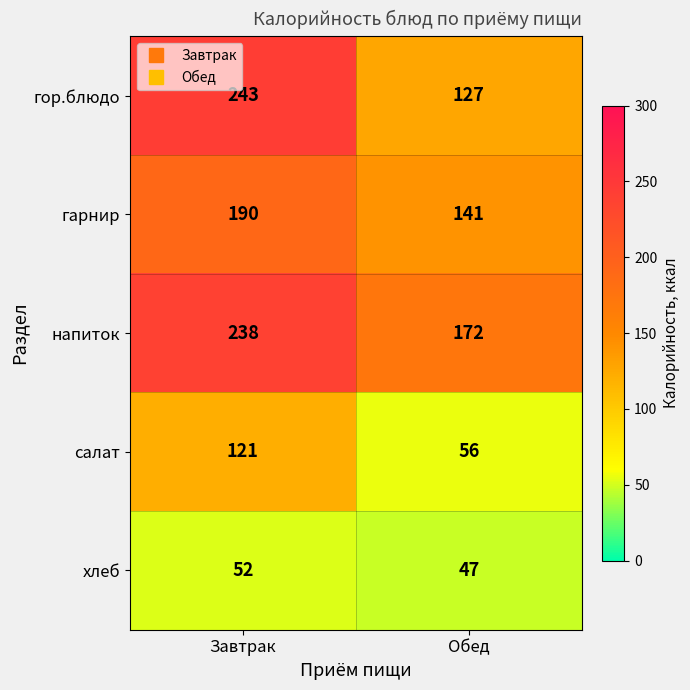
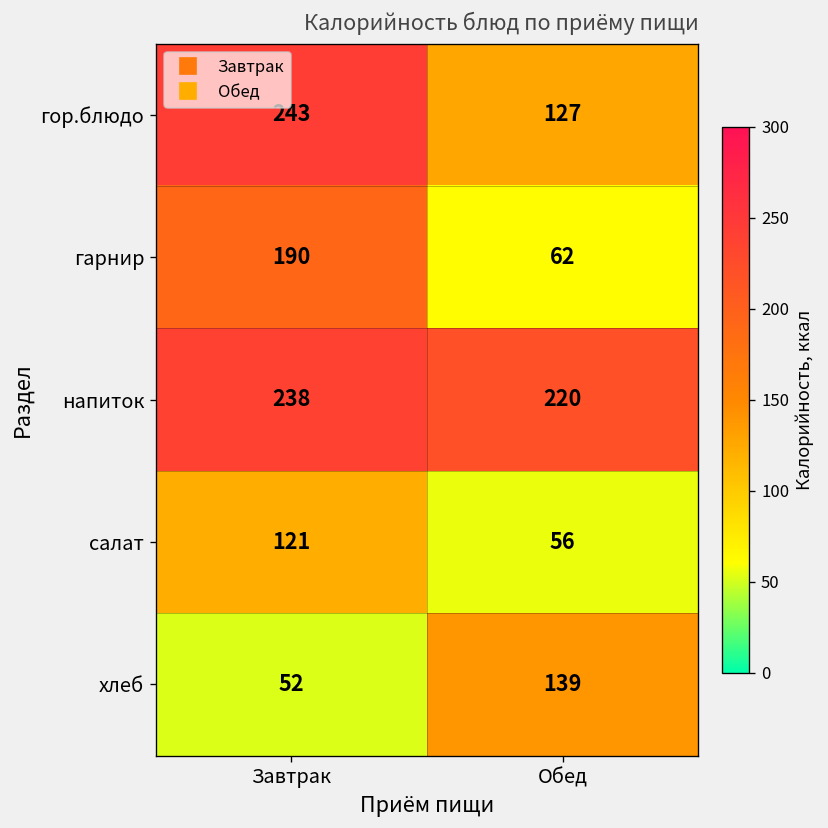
  {
    "гор.блюдо": {
      "Обед": 127
    },
    "гарнир": {
      "Завтрак": 190,
-     "Обед": 141
+     "Обед": 62
    },
    "напиток": {
      "Завтрак": 238,
-     "Обед": 172
+     "Обед": 220
    },
    "салат": {
      "Завтрак": 121,
      "Обед": 56
    },
    "хлеб": {
      "Завтрак": 52,
-     "Обед": 47
+     "Обед": 139
    }
  }
